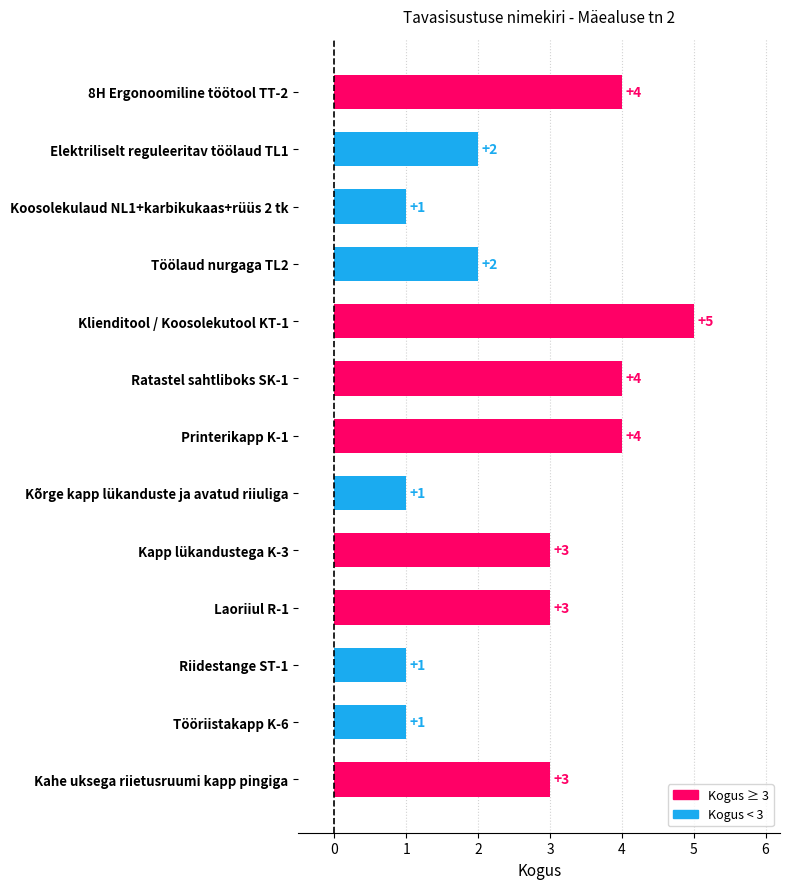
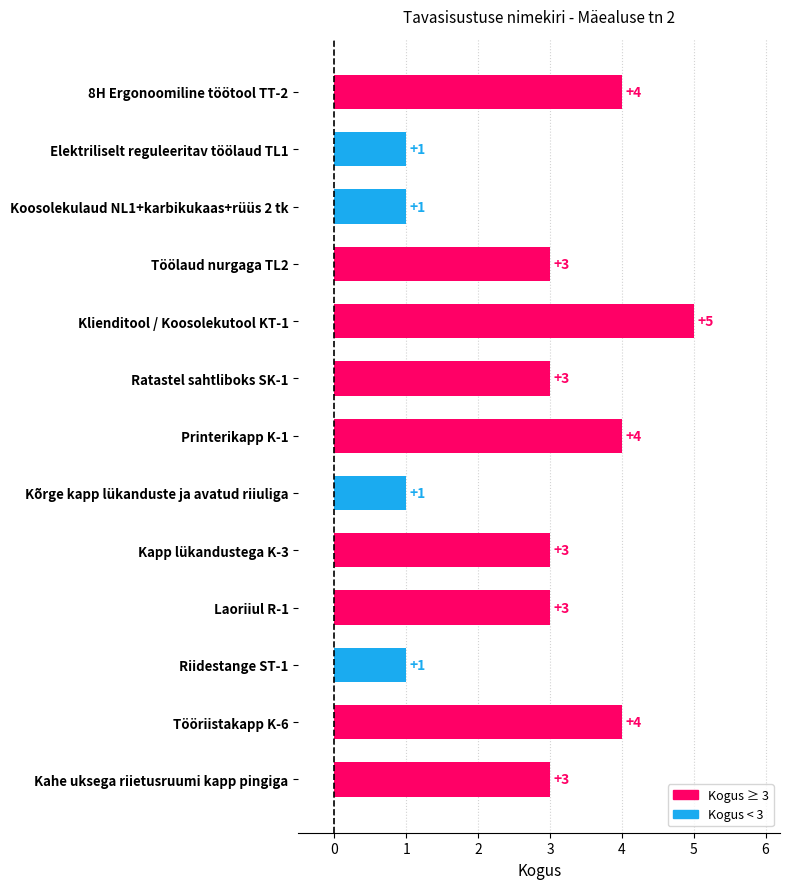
  {
    "8H Ergonoomiline töötool TT-2": "+4",
-   "Elektriliselt reguleeritav töölaud TL1": "+2",
+   "Elektriliselt reguleeritav töölaud TL1": "+1",
    "Koosolekulaud NL1+karbikukaas+rüüs 2 tk": "+1",
-   "Töölaud nurgaga TL2": "+2",
+   "Töölaud nurgaga TL2": "+3",
    "Klienditool / Koosolekutool KT-1": "+5",
-   "Ratastel sahtliboks SK-1": "+4",
+   "Ratastel sahtliboks SK-1": "+3",
    "Printerikapp K-1": "+4",
    "Kõrge kapp lükanduste ja avatud riiuliga": "+1",
    "Kapp lükandustega K-3": "+3",
    "Laoriiul R-1": "+3",
    "Riidestange ST-1": "+1",
-   "Tööriistakapp K-6": "+1",
+   "Tööriistakapp K-6": "+4",
    "Kahe uksega riietusruumi kapp pingiga": "+3"
  }
